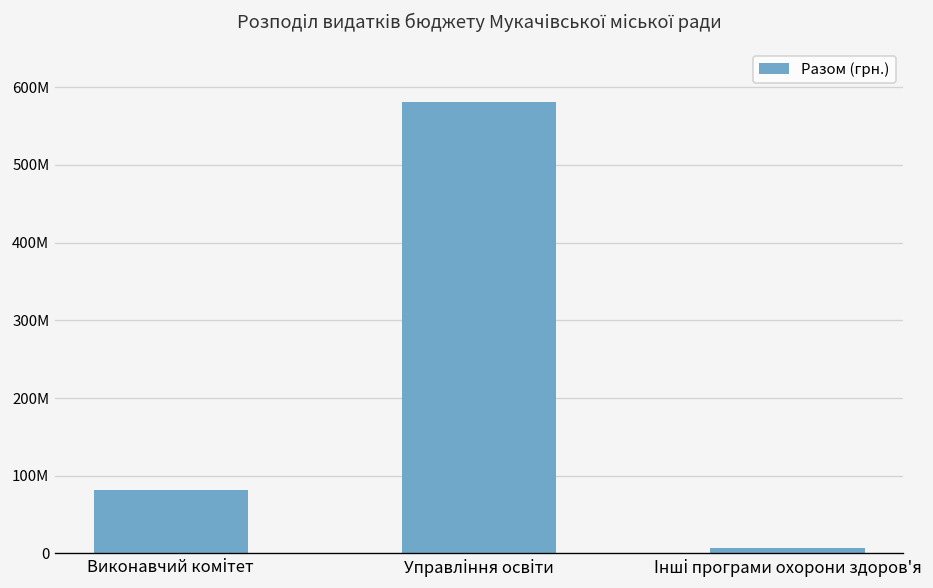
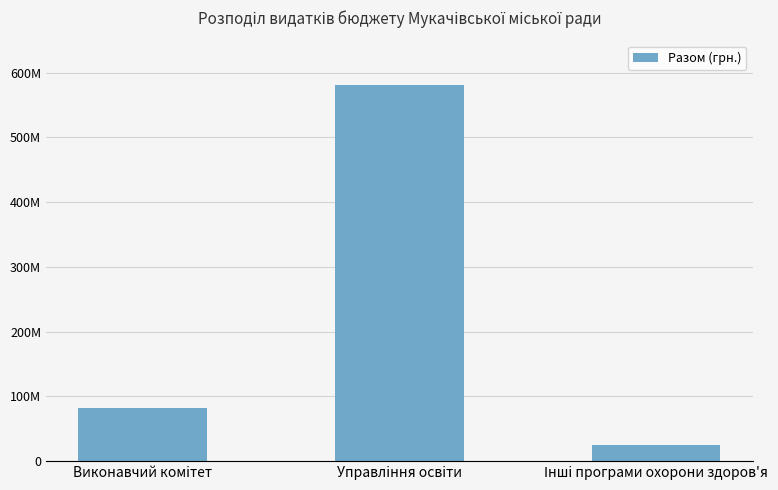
  {
    "Виконавчий комітет": 80000000,
    "Управління освіти": 580000000,
-   "Інші програми охорони здоров'я": 10000000
+   "Інші програми охорони здоров'я": 30000000
  }
